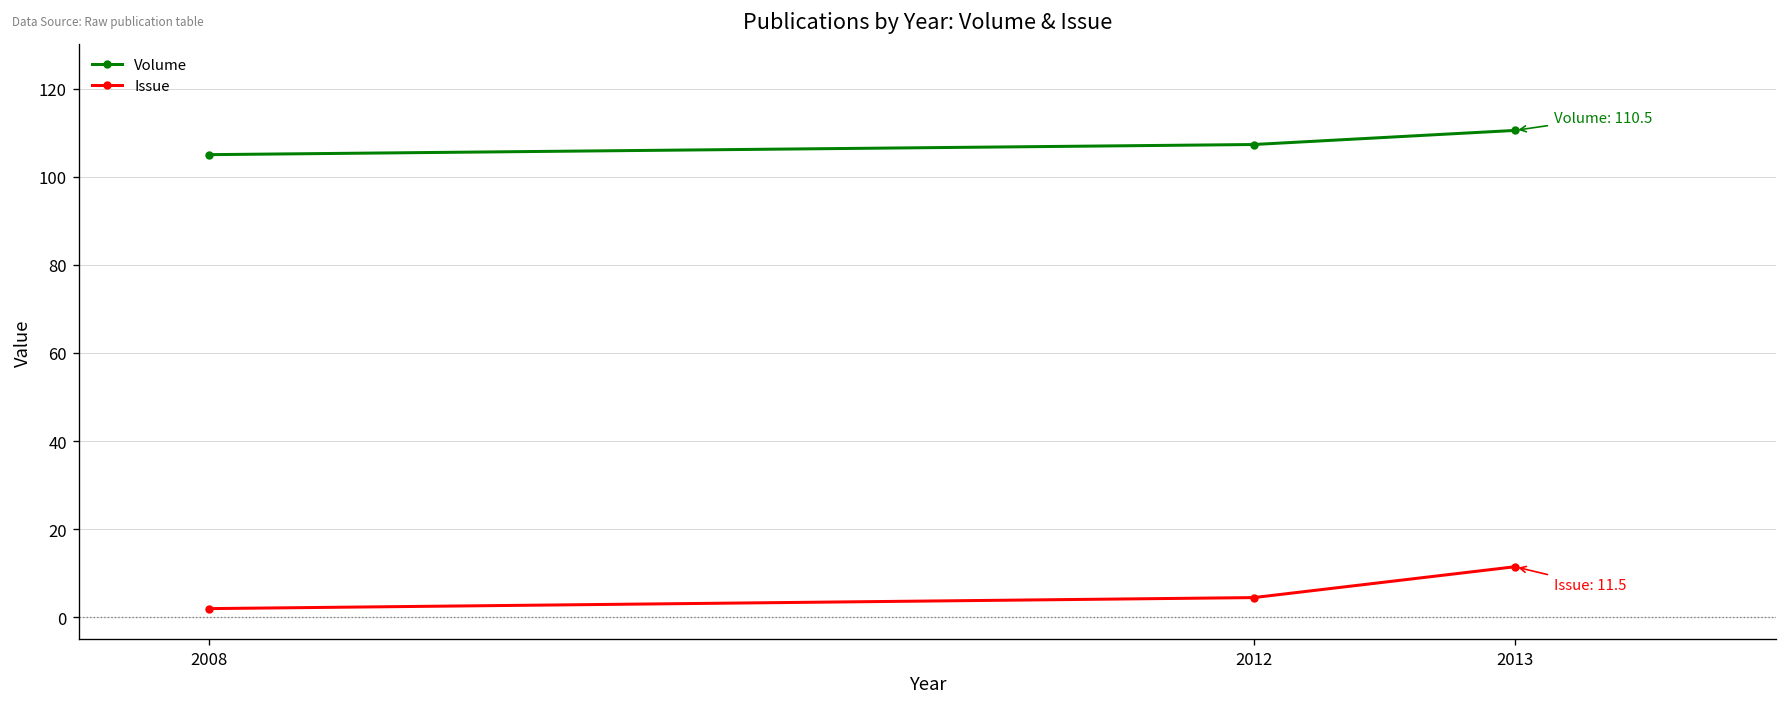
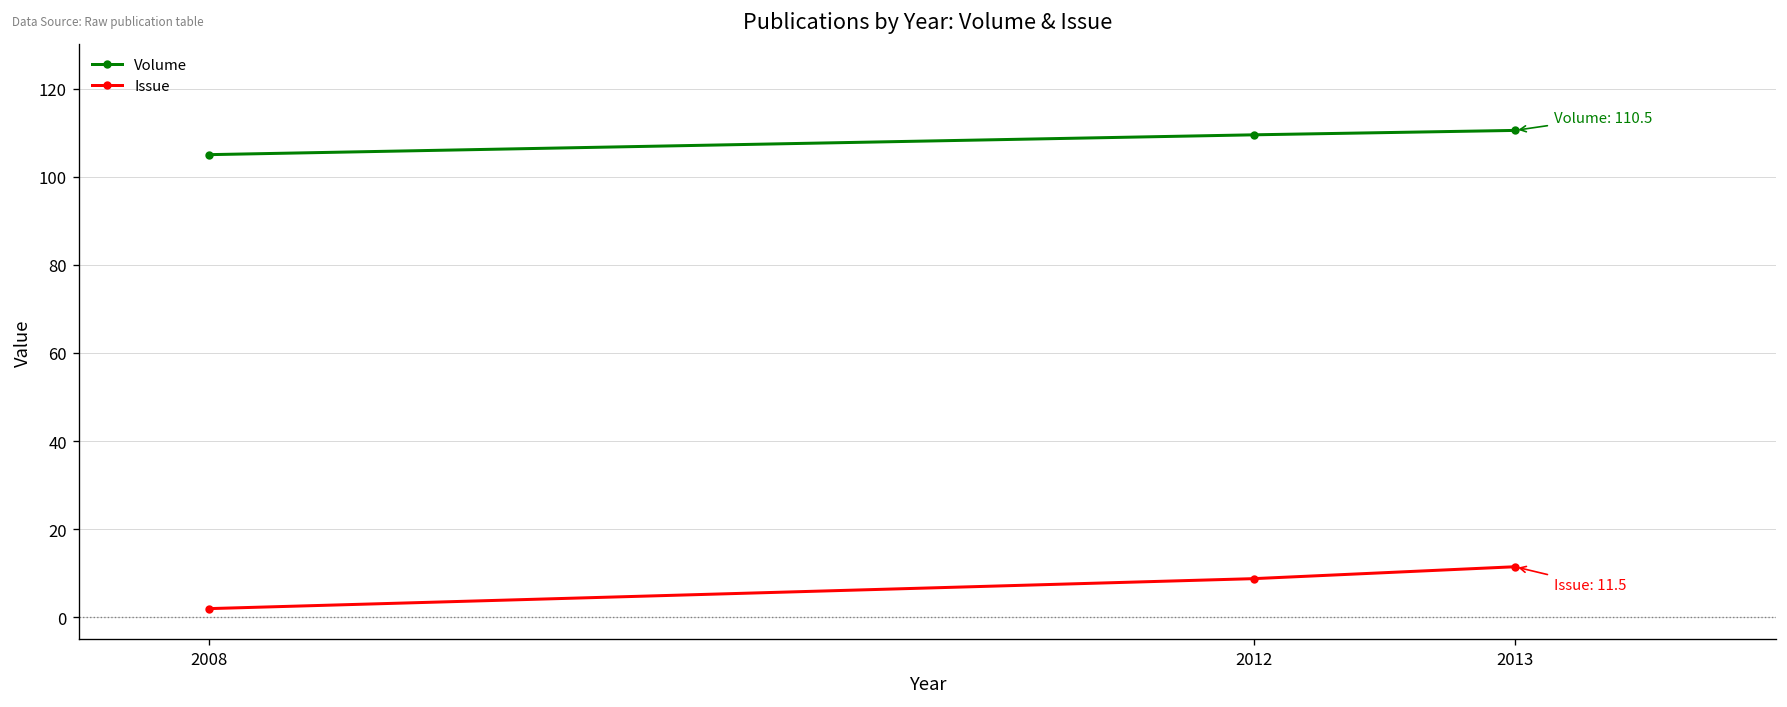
  {
    "Volume": {
      "2008": 105,
-     "2012": 107
+     "2012": 110
    },
    "Issue": {
      "2008": 2,
-     "2012": 5
+     "2012": 9
    }
  }
